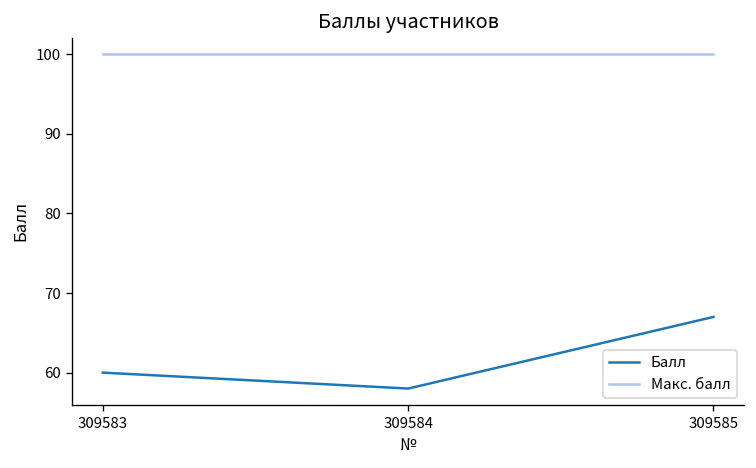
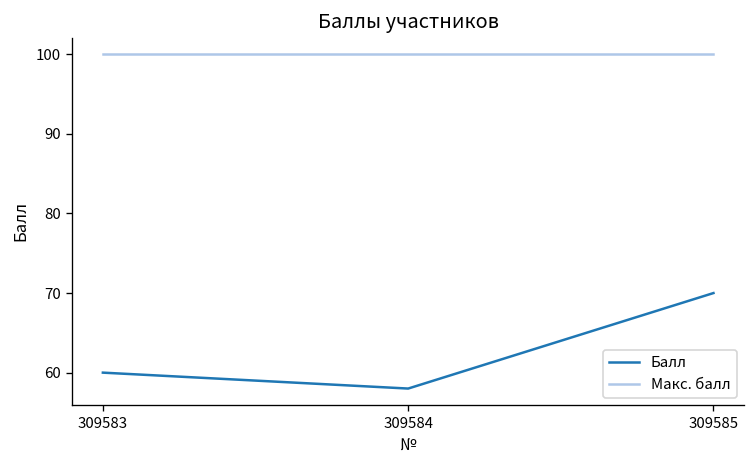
  {
    "Балл": {
      "309583": 60,
      "309584": 58,
-     "309585": 67
+     "309585": 70
    },
    "Макс. балл": {
      "309583": 100,
      "309584": 100,
      "309585": 100
    }
  }
